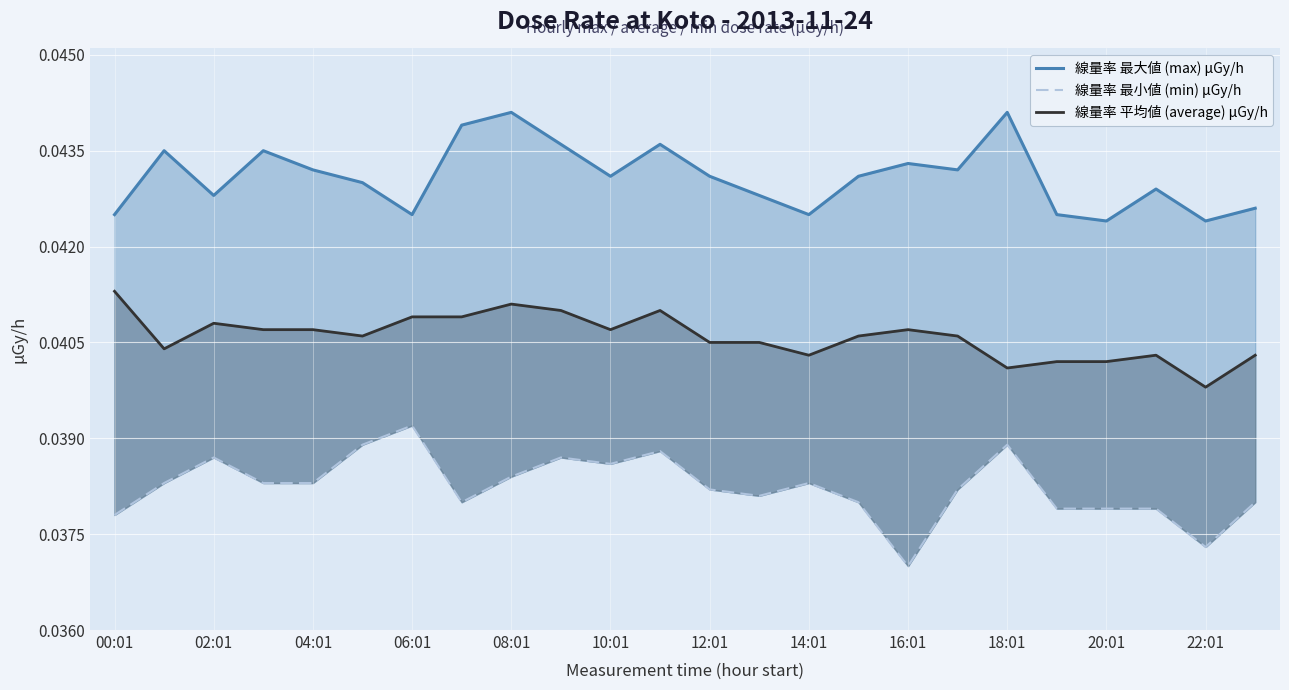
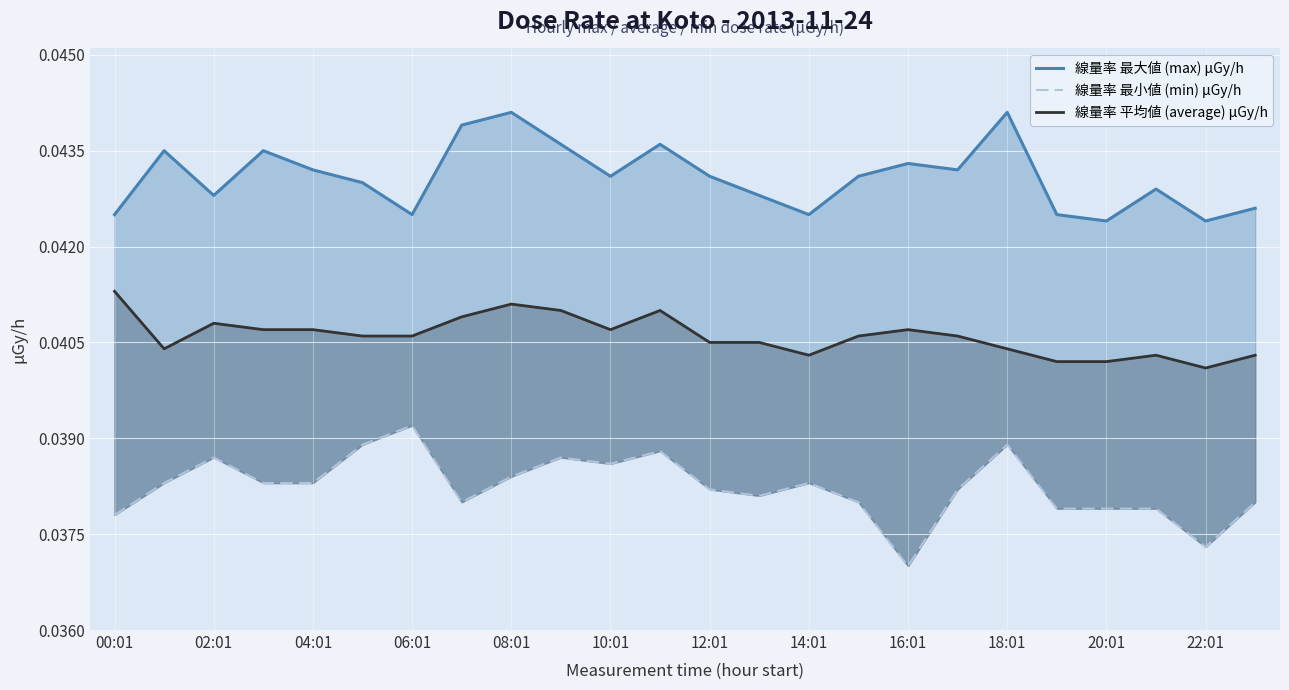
  {
    "線量率 最大値 (max) μGy/h": {
      "00:01": 0.0425,
      "02:01": 0.0428,
      "04:01": 0.0432,
      "06:01": 0.0425,
      "08:01": 0.0441,
      "10:01": 0.0431,
      "12:01": 0.0431,
      "14:01": 0.0425,
      "16:01": 0.0433,
      "18:01": 0.0441,
      "20:01": 0.0424,
      "22:01": 0.0424
    },
    "線量率 最小値 (min) μGy/h": {
      "00:01": 0.0378,
      "02:01": 0.0387,
      "04:01": 0.0383,
      "06:01": 0.0392,
      "08:01": 0.0384,
      "10:01": 0.0386,
      "12:01": 0.0382,
      "14:01": 0.0383,
      "16:01": 0.0370,
      "18:01": 0.0389,
      "20:01": 0.0379,
      "22:01": 0.0373
    },
    "線量率 平均値 (average) μGy/h": {
      "00:01": 0.0413,
      "02:01": 0.0408,
      "04:01": 0.0407,
-     "06:01": 0.0409,
+     "06:01": 0.0406,
      "08:01": 0.0411,
      "10:01": 0.0407,
      "12:01": 0.0405,
      "14:01": 0.0403,
      "16:01": 0.0407,
-     "18:01": 0.0401,
+     "18:01": 0.0404,
      "20:01": 0.0402,
-     "22:01": 0.0398
+     "22:01": 0.0401
    }
  }
